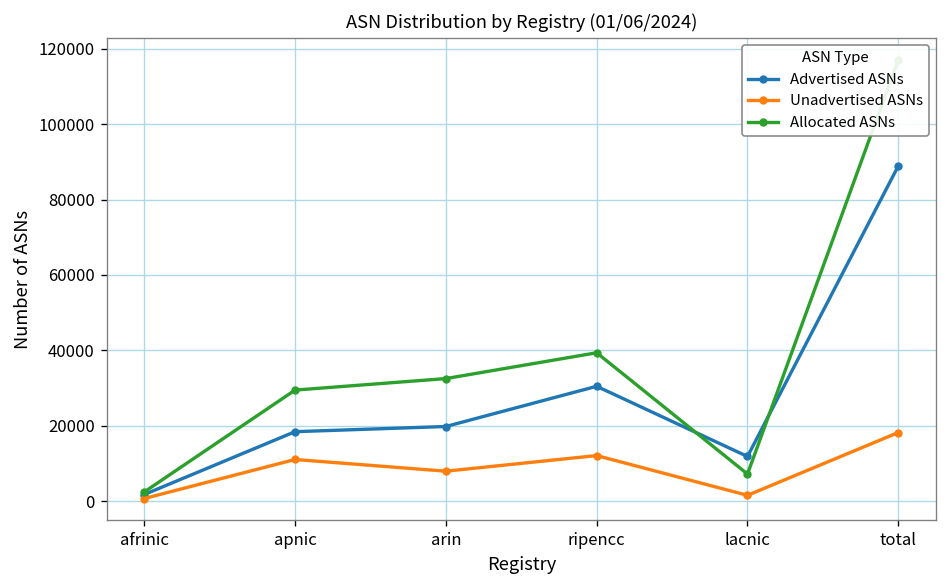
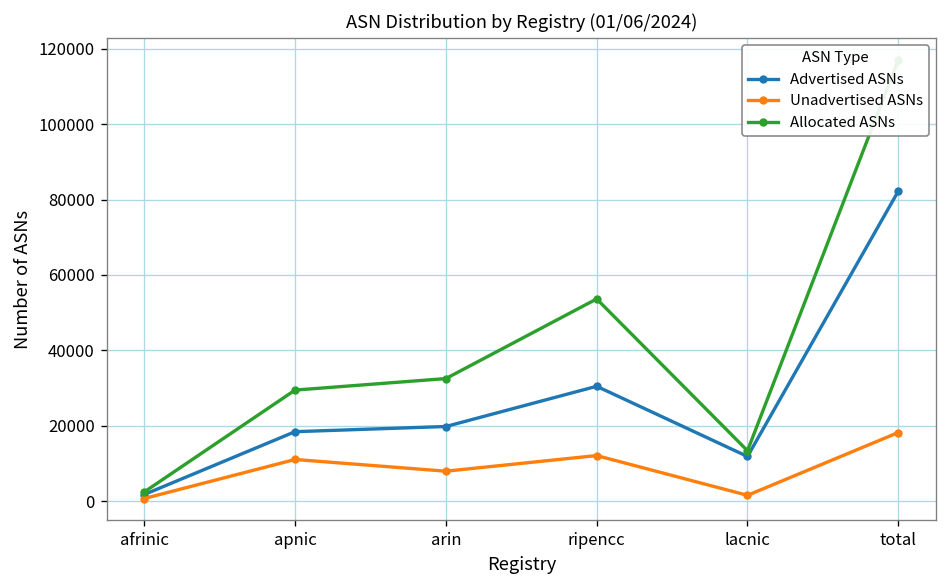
  {
    "Advertised ASNs": {
      "apnic": 18000,
      "arin": 20000,
      "ripencc": 30000,
      "lacnic": 12000,
-     "total": 89000
+     "total": 82000
    },
    "Unadvertised ASNs": {
      "afrinic": 1000,
      "apnic": 11000,
      "arin": 8000,
      "ripencc": 12000,
      "lacnic": 2000,
      "total": 18000
    },
    "Allocated ASNs": {
      "apnic": 29000,
      "arin": 33000,
-     "ripencc": 39000,
-     "lacnic": 7000
+     "ripencc": 54000,
+     "lacnic": 13000
    }
  }
